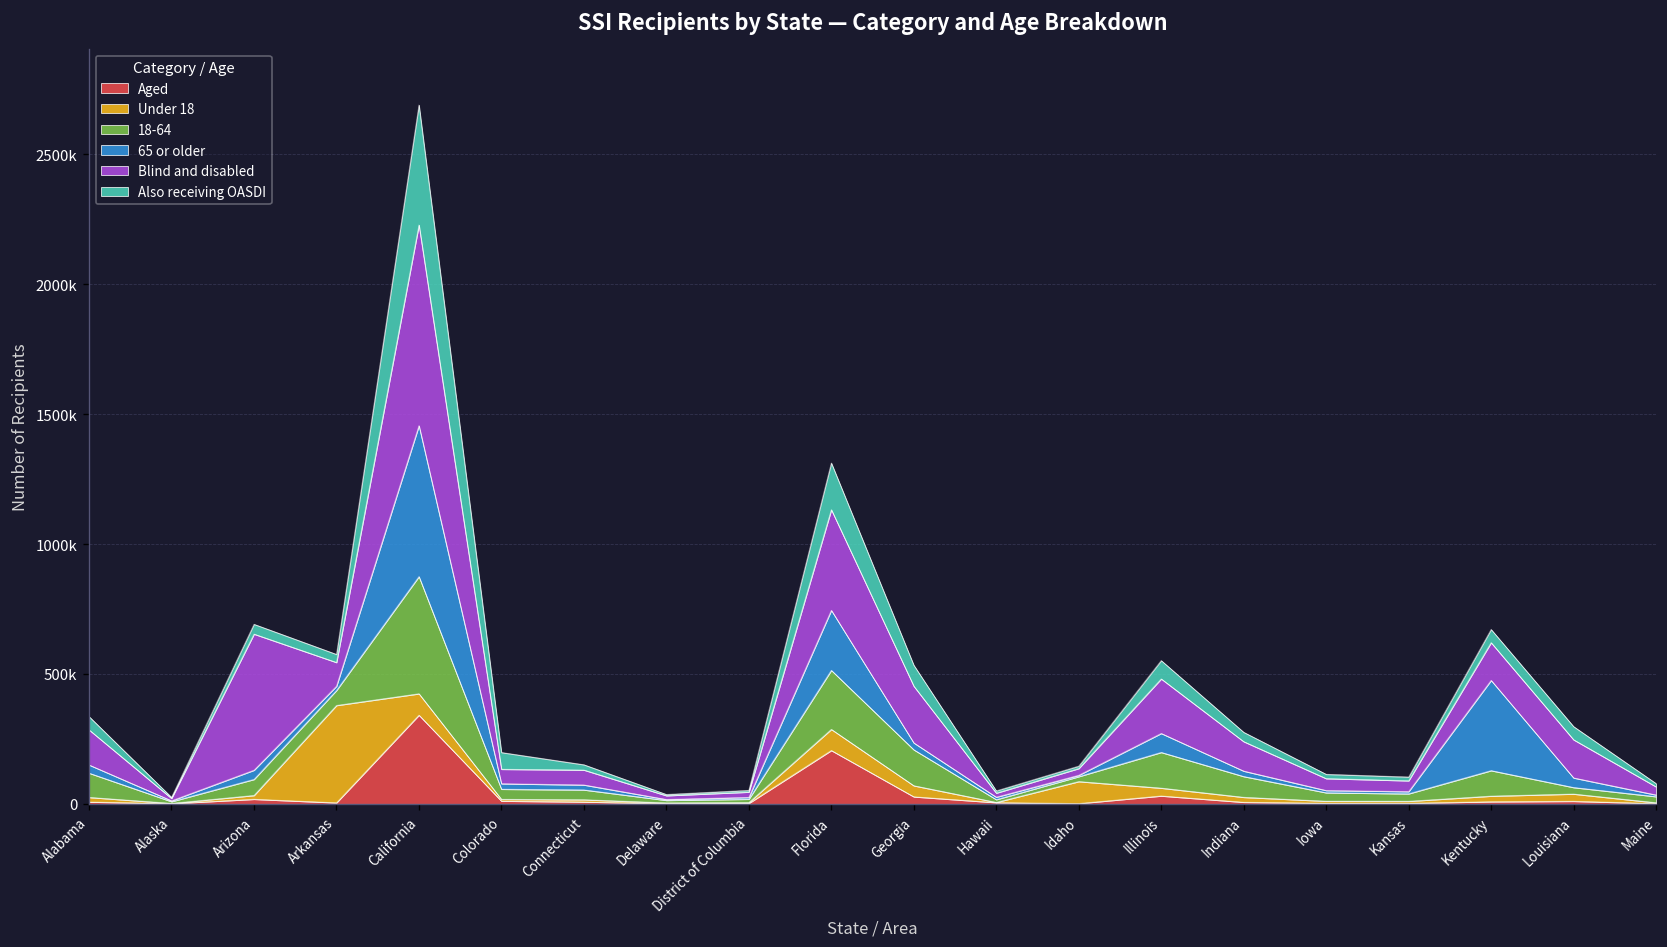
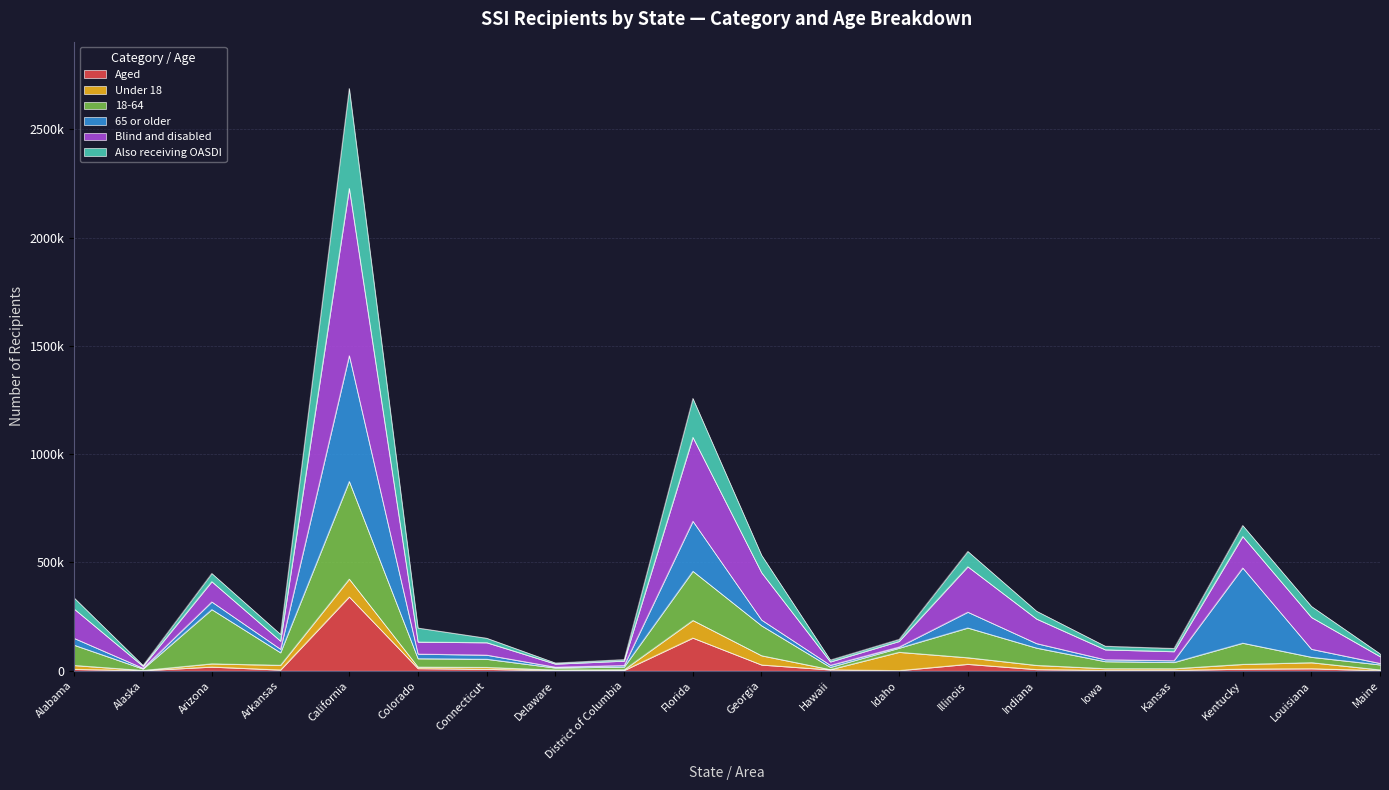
  {
    "Aged": {
      "Alabama": 10000,
      "Arizona": 20000,
      "Arkansas": 0,
      "California": 340000,
-     "Florida": 210000,
+     "Florida": 150000,
      "Georgia": 30000,
      "Idaho": 0,
      "Illinois": 30000,
      "Indiana": 10000,
      "Kentucky": 10000,
      "Louisiana": 10000
    },
    "Under 18": {
      "Alabama": 20000,
      "Arizona": 10000,
-     "Arkansas": 370000,
+     "Arkansas": 20000,
      "California": 80000,
      "Florida": 80000,
      "Georgia": 40000,
      "Idaho": 80000,
      "Illinois": 30000,
      "Indiana": 20000,
      "Kentucky": 20000,
      "Louisiana": 30000
    },
    "18-64": {
      "Alabama": 90000,
-     "Arizona": 60000,
+     "Arizona": 250000,
      "Arkansas": 60000,
      "California": 450000,
      "Colorado": 40000,
      "Connecticut": 40000,
      "Florida": 230000,
      "Georgia": 140000,
      "Illinois": 140000,
      "Indiana": 80000,
      "Kentucky": 100000,
      "Louisiana": 30000
    },
    "65 or older": {
      "Alabama": 30000,
      "Arizona": 40000,
      "Arkansas": 20000,
      "California": 580000,
      "Colorado": 20000,
      "Connecticut": 20000,
      "Florida": 230000,
      "Georgia": 30000,
      "Illinois": 70000,
      "Indiana": 20000,
      "Kentucky": 350000,
      "Louisiana": 40000
    },
    "Blind and disabled": {
      "Alabama": 140000,
-     "Arizona": 520000,
-     "Arkansas": 90000,
+     "Arizona": 90000,
+     "Arkansas": 40000,
      "California": 770000,
      "Colorado": 60000,
      "Connecticut": 60000,
      "Florida": 390000,
      "Georgia": 220000,
      "Illinois": 210000,
      "Indiana": 110000,
      "Iowa": 50000,
      "Kansas": 40000,
      "Kentucky": 150000,
      "Louisiana": 150000,
      "Maine": 30000
    },
    "Also receiving OASDI": {
      "Alabama": 50000,
      "Arizona": 40000,
      "Arkansas": 30000,
      "California": 460000,
      "Colorado": 60000,
      "Connecticut": 20000,
      "Florida": 180000,
      "Georgia": 80000,
      "Illinois": 70000,
      "Indiana": 40000,
      "Iowa": 20000,
      "Kansas": 10000,
      "Kentucky": 50000,
      "Louisiana": 50000,
      "Maine": 10000
    }
  }
